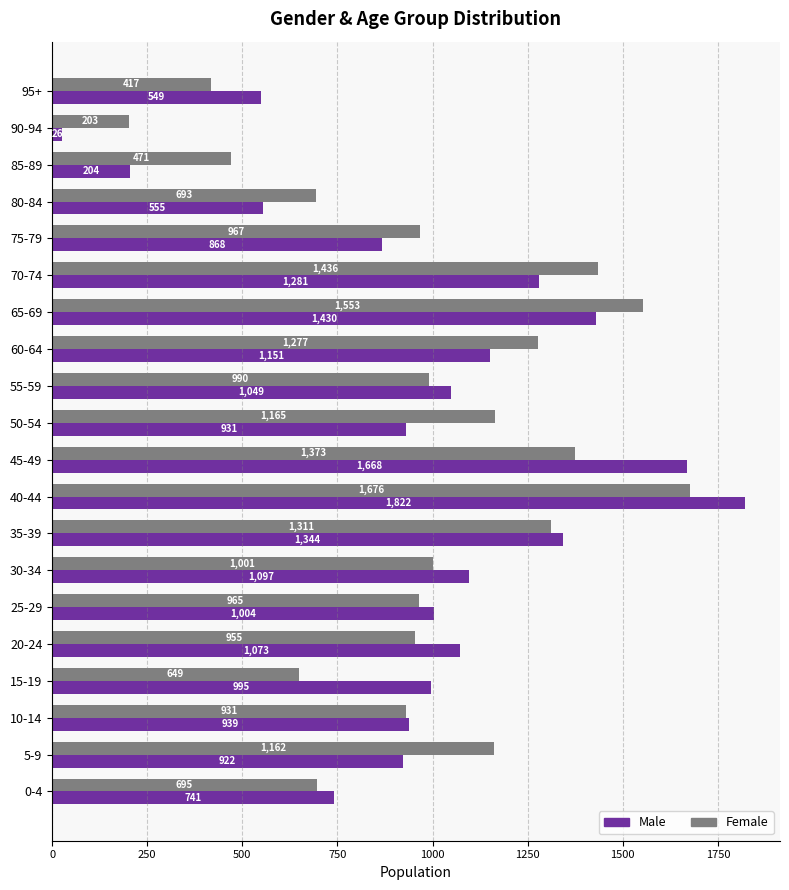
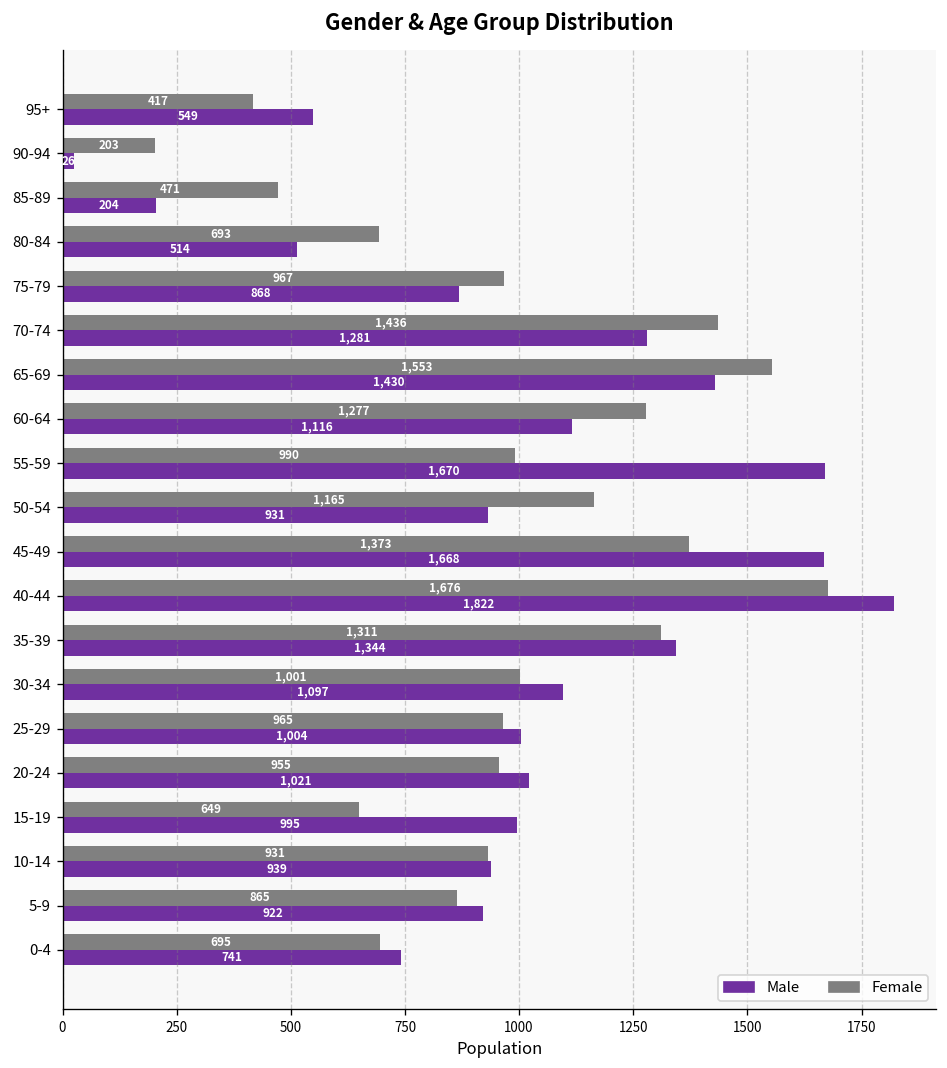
  {
    "Male": {
      "95+": "549",
      "90-94": "26",
      "85-89": "204",
-     "80-84": "555",
+     "80-84": "514",
      "75-79": "868",
      "70-74": "1,281",
      "65-69": "1,430",
-     "60-64": "1,151",
-     "55-59": "1,049",
+     "60-64": "1,116",
+     "55-59": "1,670",
      "50-54": "931",
      "45-49": "1,668",
      "40-44": "1,822",
      "35-39": "1,344",
      "30-34": "1,097",
      "25-29": "1,004",
-     "20-24": "1,073",
+     "20-24": "1,021",
      "15-19": "995",
      "10-14": "939",
      "5-9": "922",
      "0-4": "741"
    },
    "Female": {
      "95+": "417",
      "90-94": "203",
      "85-89": "471",
      "80-84": "693",
      "75-79": "967",
      "70-74": "1,436",
      "65-69": "1,553",
      "60-64": "1,277",
      "55-59": "990",
      "50-54": "1,165",
      "45-49": "1,373",
      "40-44": "1,676",
      "35-39": "1,311",
      "30-34": "1,001",
      "25-29": "965",
      "20-24": "955",
      "15-19": "649",
      "10-14": "931",
-     "5-9": "1,162",
+     "5-9": "865",
      "0-4": "695"
    }
  }
